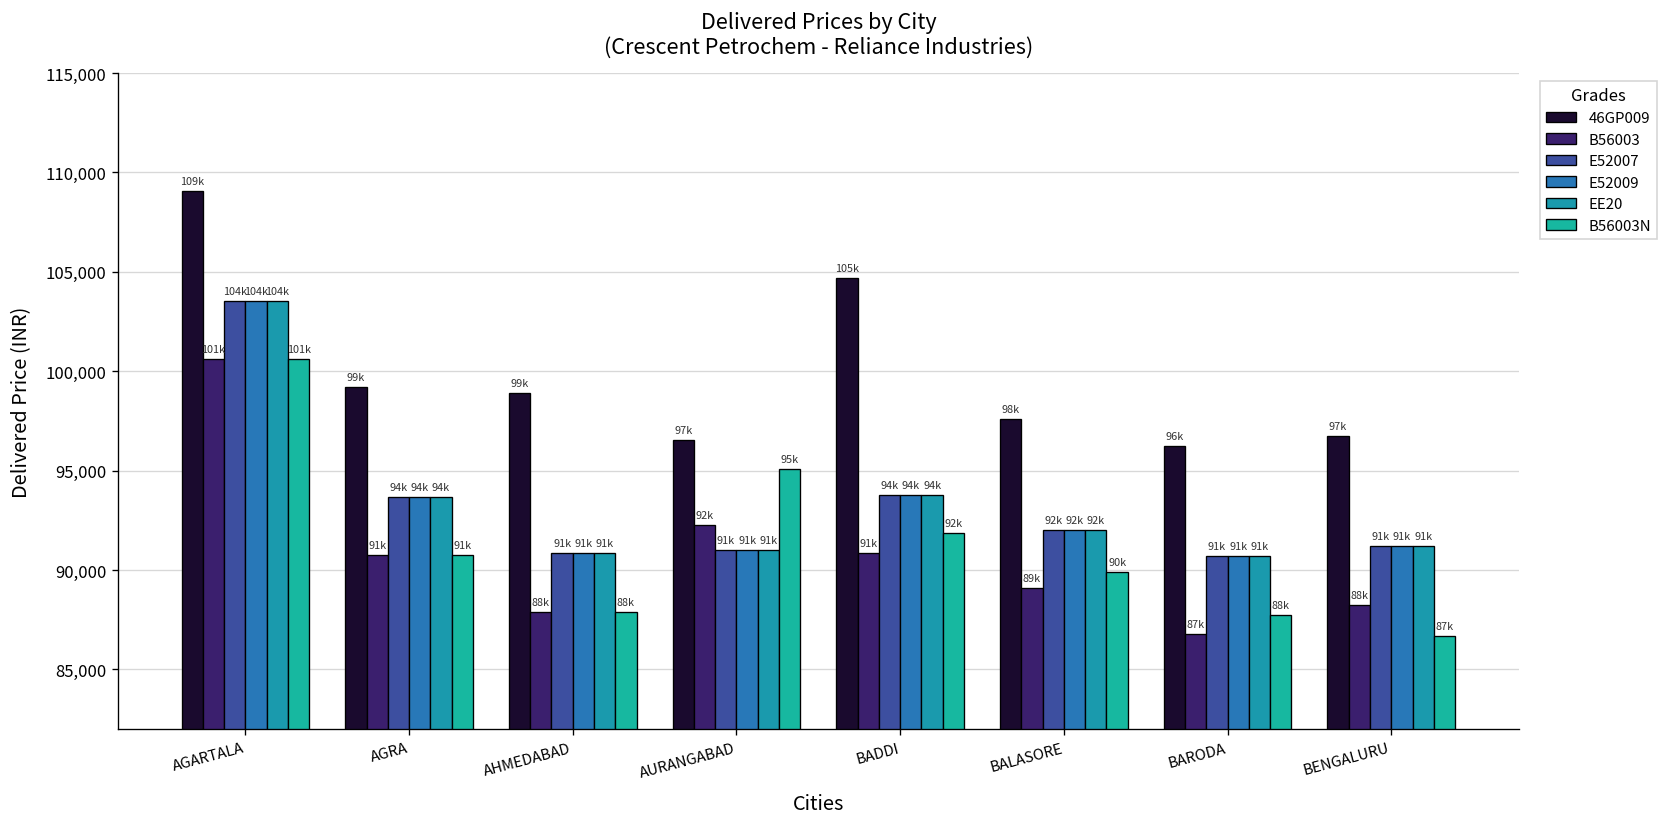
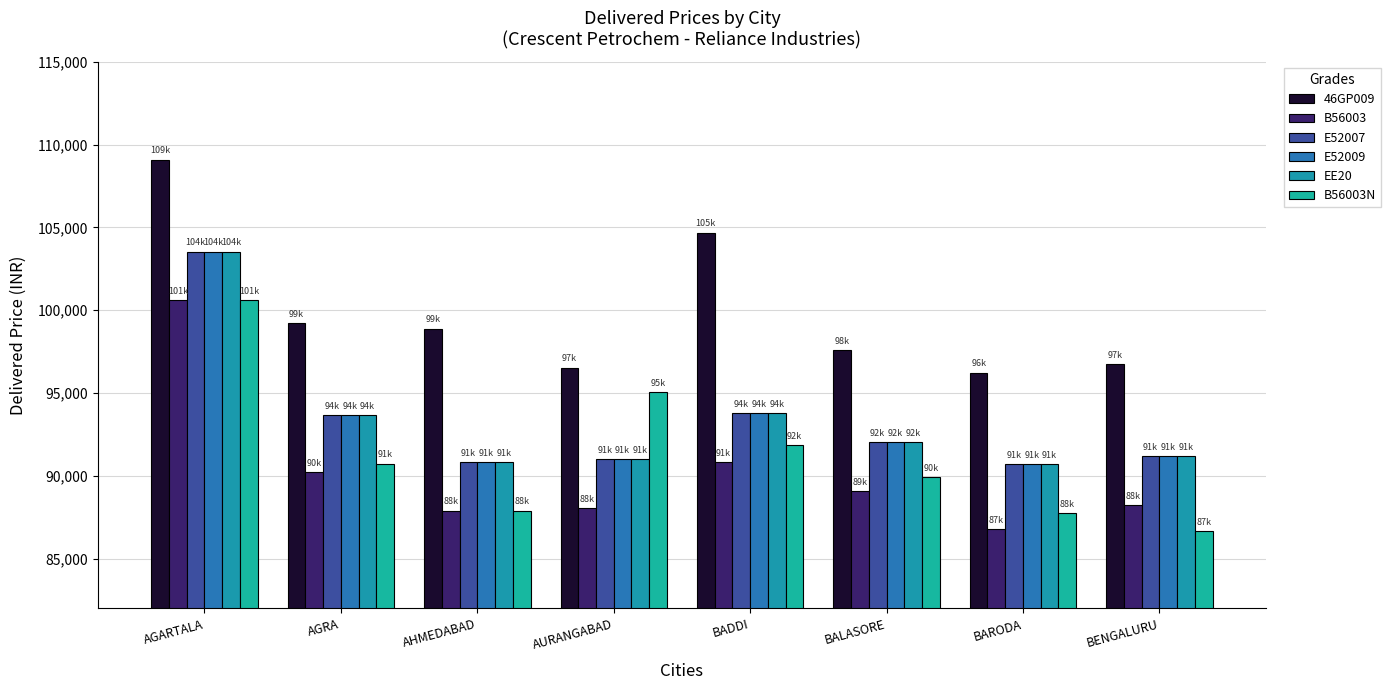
  {
    "46GP009": {
      "AGARTALA": "109k",
      "AGRA": "99k",
      "AHMEDABAD": "99k",
      "AURANGABAD": "97k",
      "BADDI": "105k",
      "BALASORE": "98k",
      "BARODA": "96k",
      "BENGALURU": "97k"
    },
    "B56003": {
      "AGARTALA": "101k",
-     "AGRA": "91k",
+     "AGRA": "90k",
      "AHMEDABAD": "88k",
-     "AURANGABAD": "92k",
+     "AURANGABAD": "88k",
      "BADDI": "91k",
      "BALASORE": "89k",
      "BARODA": "87k",
      "BENGALURU": "88k"
    }
  }
